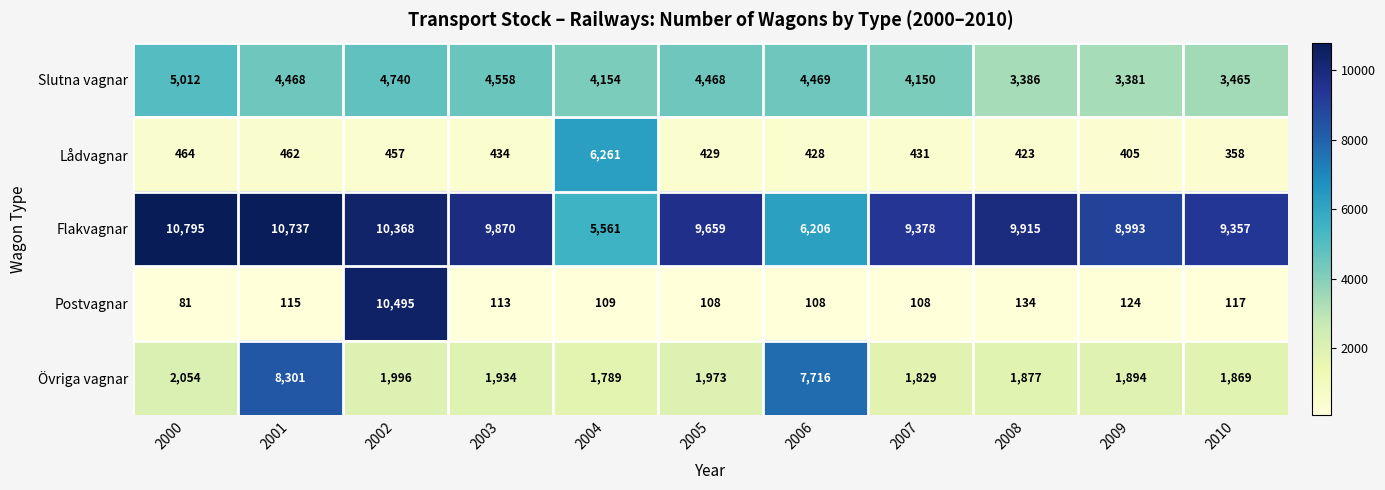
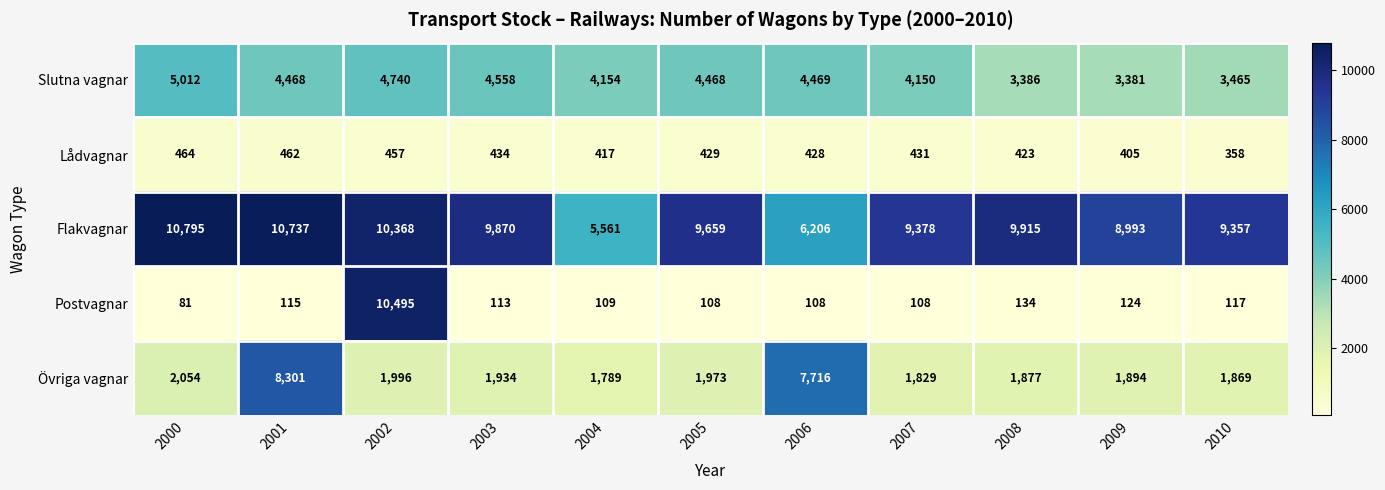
  {
    "Slutna vagnar": {
      "2000": "5,012",
      "2001": "4,468",
      "2002": "4,740",
      "2003": "4,558",
      "2004": "4,154",
      "2005": "4,468",
      "2006": "4,469",
      "2007": "4,150",
      "2008": "3,386",
      "2009": "3,381",
      "2010": "3,465"
    },
    "Lådvagnar": {
      "2000": "464",
      "2001": "462",
      "2002": "457",
      "2003": "434",
-     "2004": "6,261",
+     "2004": "417",
      "2005": "429",
      "2006": "428",
      "2007": "431",
      "2008": "423",
      "2009": "405",
      "2010": "358"
    },
    "Flakvagnar": {
      "2000": "10,795",
      "2001": "10,737",
      "2002": "10,368",
      "2003": "9,870",
      "2004": "5,561",
      "2005": "9,659",
      "2006": "6,206",
      "2007": "9,378",
      "2008": "9,915",
      "2009": "8,993",
      "2010": "9,357"
    },
    "Postvagnar": {
      "2000": "81",
      "2001": "115",
      "2002": "10,495",
      "2003": "113",
      "2004": "109",
      "2005": "108",
      "2006": "108",
      "2007": "108",
      "2008": "134",
      "2009": "124",
      "2010": "117"
    },
    "Övriga vagnar": {
      "2000": "2,054",
      "2001": "8,301",
      "2002": "1,996",
      "2003": "1,934",
      "2004": "1,789",
      "2005": "1,973",
      "2006": "7,716",
      "2007": "1,829",
      "2008": "1,877",
      "2009": "1,894",
      "2010": "1,869"
    }
  }
